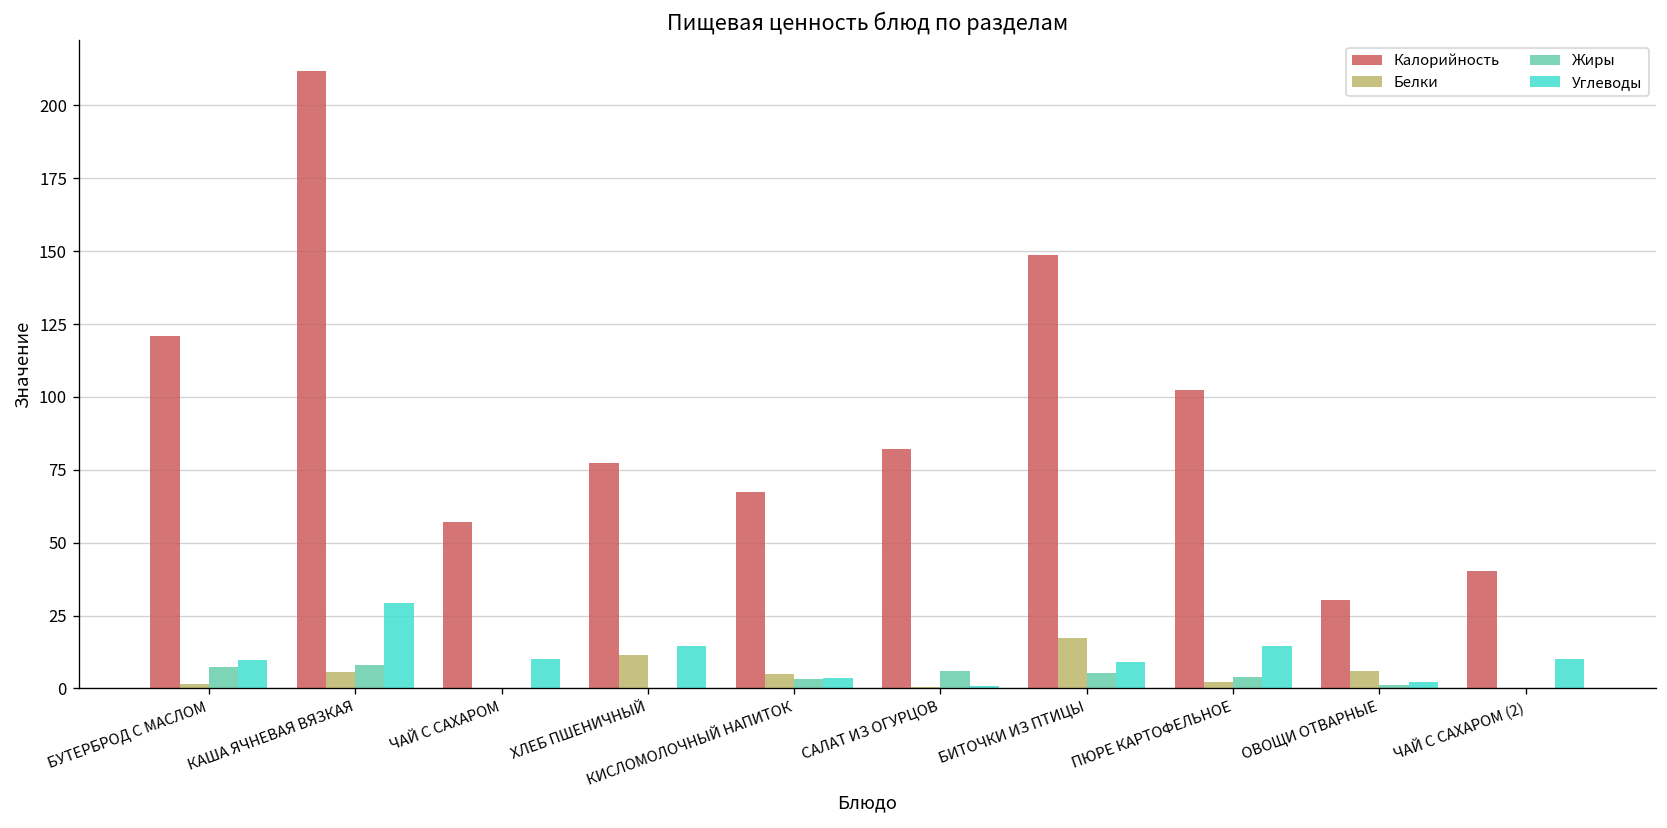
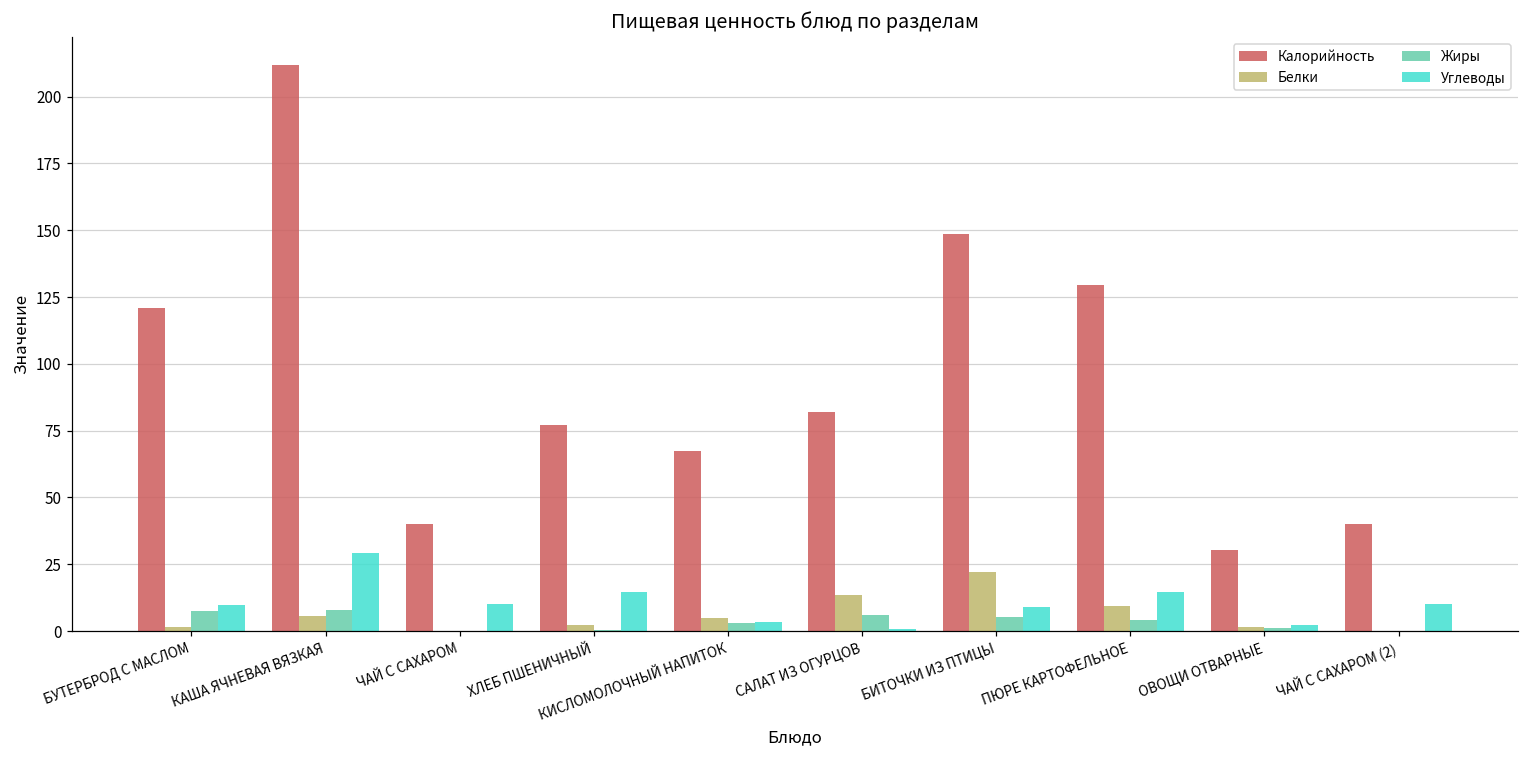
  {
    "Калорийность": {
      "БУТЕРБРОД С МАСЛОМ": 121,
      "КАША ЯЧНЕВАЯ ВЯЗКАЯ": 212,
-     "ЧАЙ С САХАРОМ": 57,
+     "ЧАЙ С САХАРОМ": 40,
      "ХЛЕБ ПШЕНИЧНЫЙ": 77,
      "КИСЛОМОЛОЧНЫЙ НАПИТОК": 67,
      "САЛАТ ИЗ ОГУРЦОВ": 82,
      "БИТОЧКИ ИЗ ПТИЦЫ": 149,
-     "ПЮРЕ КАРТОФЕЛЬНОЕ": 102,
+     "ПЮРЕ КАРТОФЕЛЬНОЕ": 130,
      "ОВОЩИ ОТВАРНЫЕ": 30,
      "ЧАЙ С САХАРОМ (2)": 40
    },
    "Белки": {
      "БУТЕРБРОД С МАСЛОМ": 2,
      "КАША ЯЧНЕВАЯ ВЯЗКАЯ": 6,
      "ЧАЙ С САХАРОМ": 0,
-     "ХЛЕБ ПШЕНИЧНЫЙ": 11,
+     "ХЛЕБ ПШЕНИЧНЫЙ": 2,
      "КИСЛОМОЛОЧНЫЙ НАПИТОК": 5,
-     "САЛАТ ИЗ ОГУРЦОВ": 0,
-     "БИТОЧКИ ИЗ ПТИЦЫ": 17,
-     "ПЮРЕ КАРТОФЕЛЬНОЕ": 2,
-     "ОВОЩИ ОТВАРНЫЕ": 6,
+     "САЛАТ ИЗ ОГУРЦОВ": 13,
+     "БИТОЧКИ ИЗ ПТИЦЫ": 22,
+     "ПЮРЕ КАРТОФЕЛЬНОЕ": 9,
+     "ОВОЩИ ОТВАРНЫЕ": 1,
      "ЧАЙ С САХАРОМ (2)": 0
    }
  }
